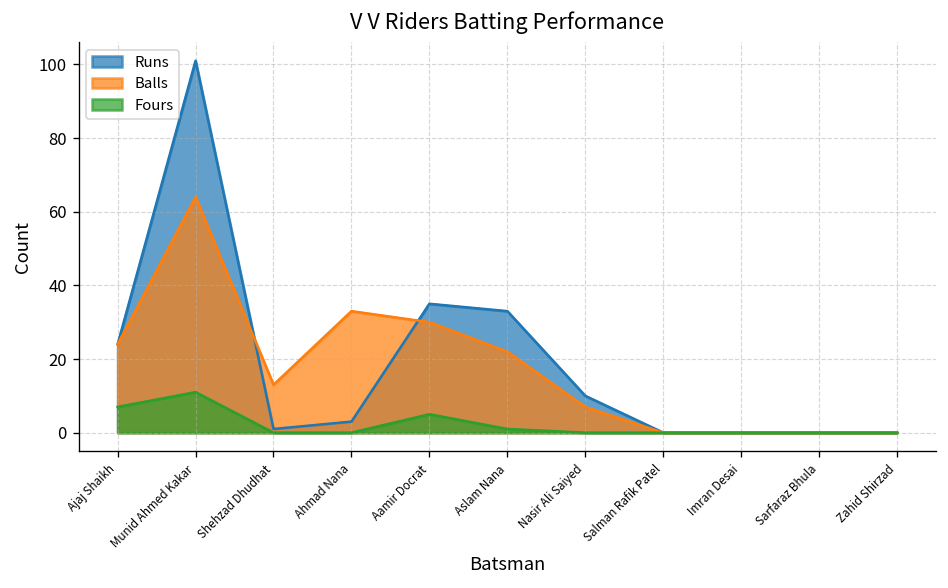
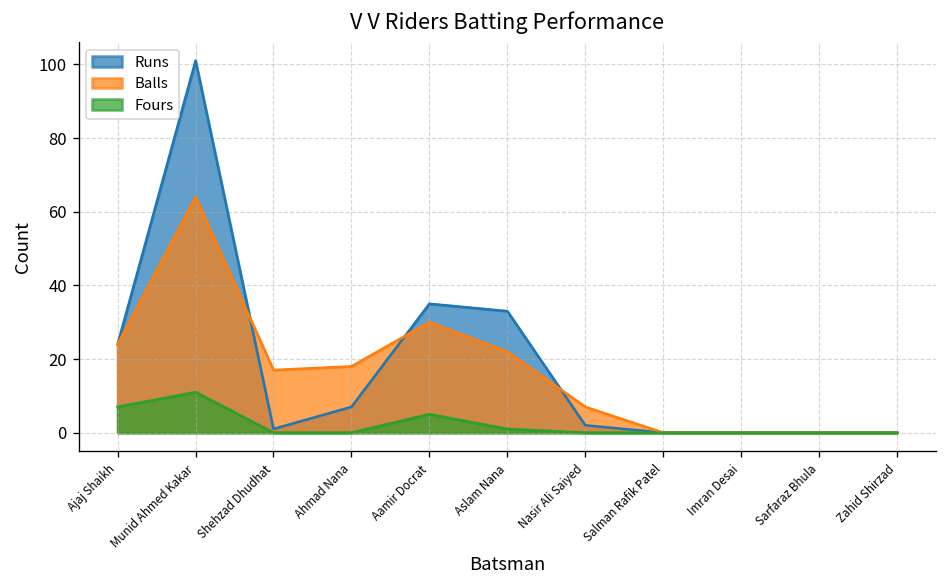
  {
    "Runs": {
      "Munid Ahmed Kakar": 101,
      "Shehzad Dhudhat": 1,
-     "Ahmad Nana": 3,
+     "Ahmad Nana": 7,
      "Aamir Docrat": 35,
      "Aslam Nana": 33,
-     "Nasir Ali Saiyed": 10
+     "Nasir Ali Saiyed": 2
    },
    "Balls": {
      "Munid Ahmed Kakar": 64,
-     "Shehzad Dhudhat": 13,
-     "Ahmad Nana": 33,
+     "Shehzad Dhudhat": 17,
+     "Ahmad Nana": 18,
      "Aamir Docrat": 30,
      "Aslam Nana": 22,
      "Nasir Ali Saiyed": 7
    },
    "Fours": {
      "Ajaj Shaikh": 7,
      "Munid Ahmed Kakar": 11,
      "Shehzad Dhudhat": 0,
      "Ahmad Nana": 0,
      "Aamir Docrat": 5,
      "Aslam Nana": 1,
      "Nasir Ali Saiyed": 0
    }
  }
